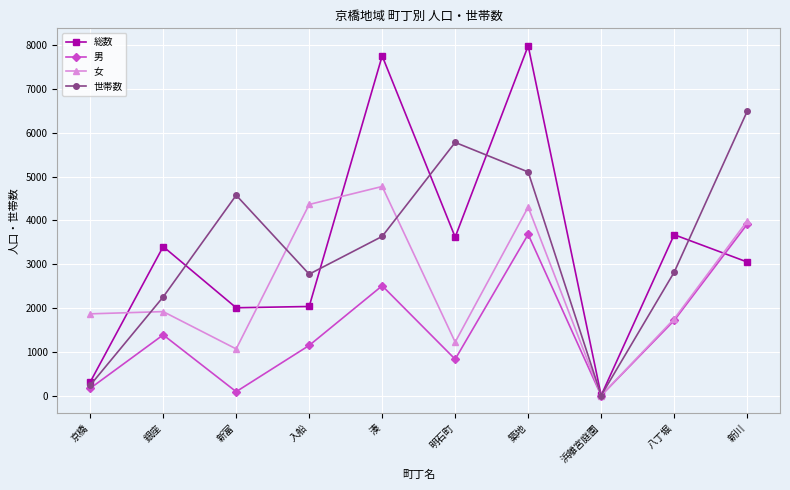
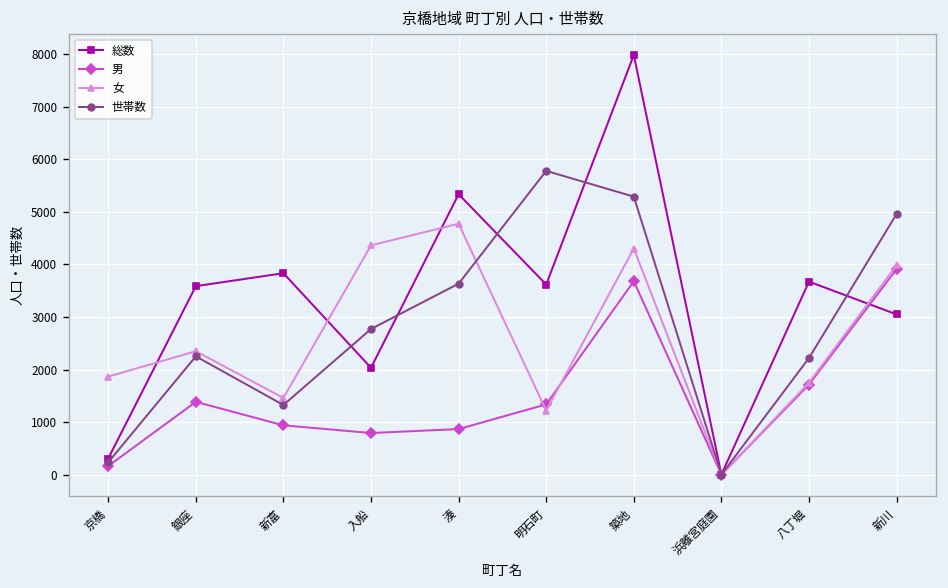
  {
    "総数": {
      "京橋": 300,
-     "銀座": 3400,
-     "新富": 2000,
+     "銀座": 3600,
+     "新富": 3800,
      "入船": 2000,
-     "湊": 7800,
+     "湊": 5300,
      "明石町": 3600,
      "築地": 8000,
      "八丁堀": 3700,
      "新川": 3100
    },
    "男": {
      "京橋": 200,
      "銀座": 1400,
-     "新富": 100,
-     "入船": 1100,
-     "湊": 2500,
-     "明石町": 800,
+     "新富": 900,
+     "入船": 800,
+     "湊": 900,
+     "明石町": 1300,
      "築地": 3700,
      "新川": 3900
    },
    "女": {
      "京橋": 1900,
-     "銀座": 1900,
-     "新富": 1100,
+     "銀座": 2400,
+     "新富": 1500,
      "入船": 4400,
      "湊": 4800,
      "明石町": 1200,
      "築地": 4300,
      "新川": 4000
    },
    "世帯数": {
      "京橋": 200,
      "銀座": 2300,
-     "新富": 4600,
+     "新富": 1300,
      "入船": 2800,
      "湊": 3600,
      "明石町": 5800,
-     "築地": 5100,
-     "八丁堀": 2800,
-     "新川": 6500
+     "築地": 5300,
+     "八丁堀": 2200,
+     "新川": 5000
    }
  }
